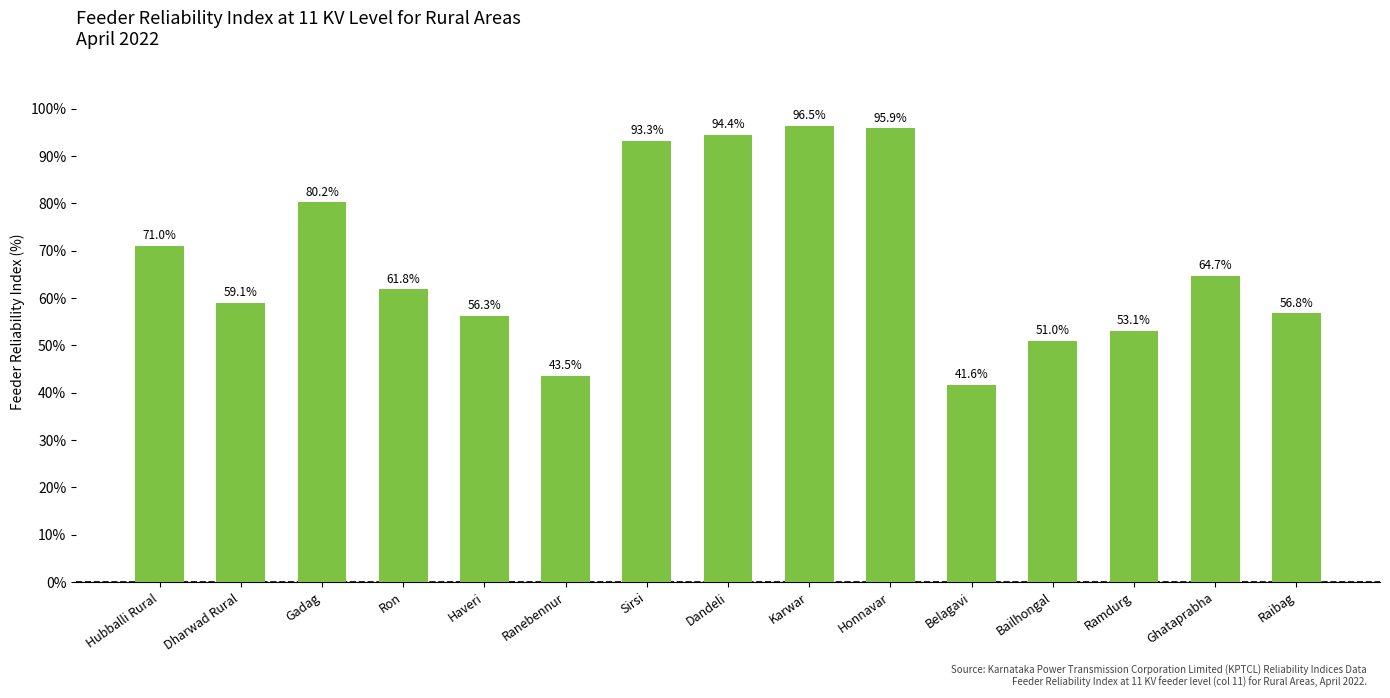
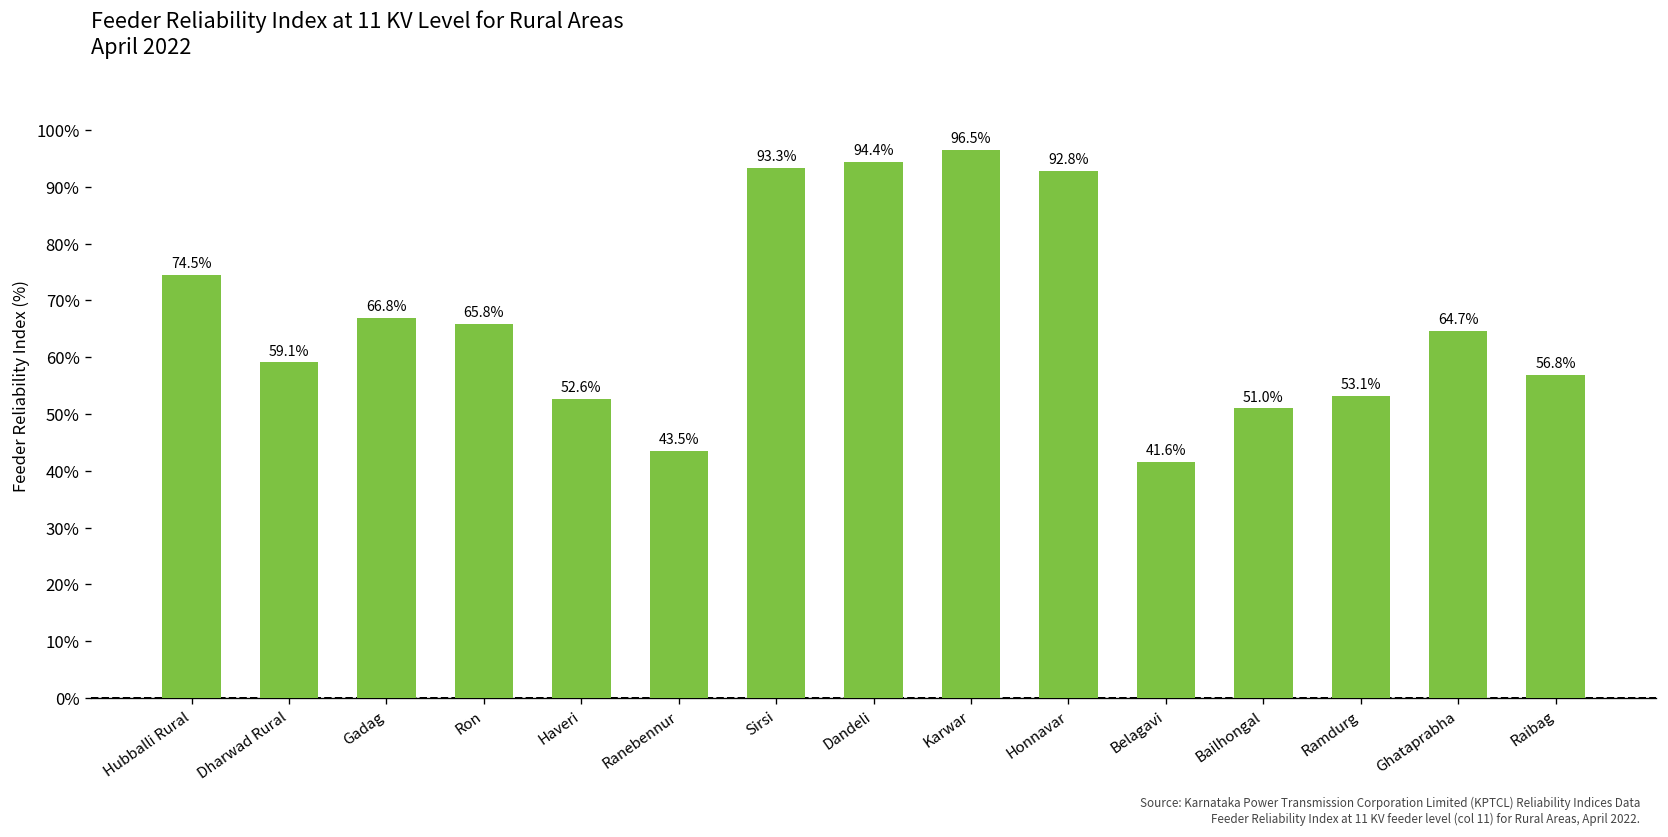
  {
-   "Hubballi Rural": "71.0%",
+   "Hubballi Rural": "74.5%",
    "Dharwad Rural": "59.1%",
-   "Gadag": "80.2%",
-   "Ron": "61.8%",
-   "Haveri": "56.3%",
+   "Gadag": "66.8%",
+   "Ron": "65.8%",
+   "Haveri": "52.6%",
    "Ranebennur": "43.5%",
    "Sirsi": "93.3%",
    "Dandeli": "94.4%",
    "Karwar": "96.5%",
-   "Honnavar": "95.9%",
+   "Honnavar": "92.8%",
    "Belagavi": "41.6%",
    "Bailhongal": "51.0%",
    "Ramdurg": "53.1%",
    "Ghataprabha": "64.7%",
    "Raibag": "56.8%"
  }
